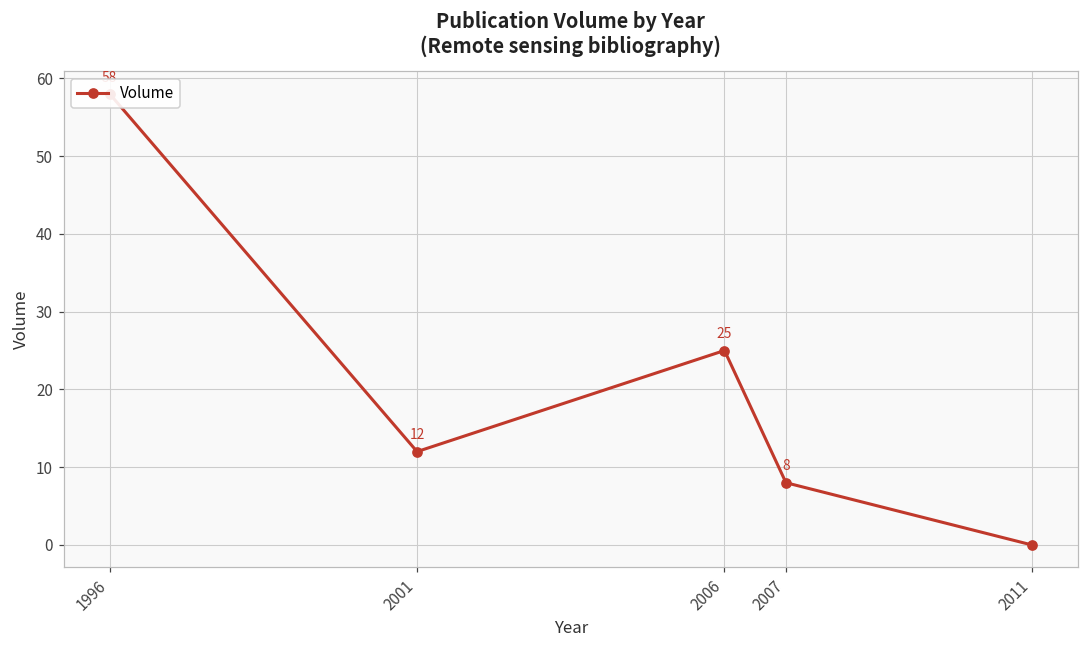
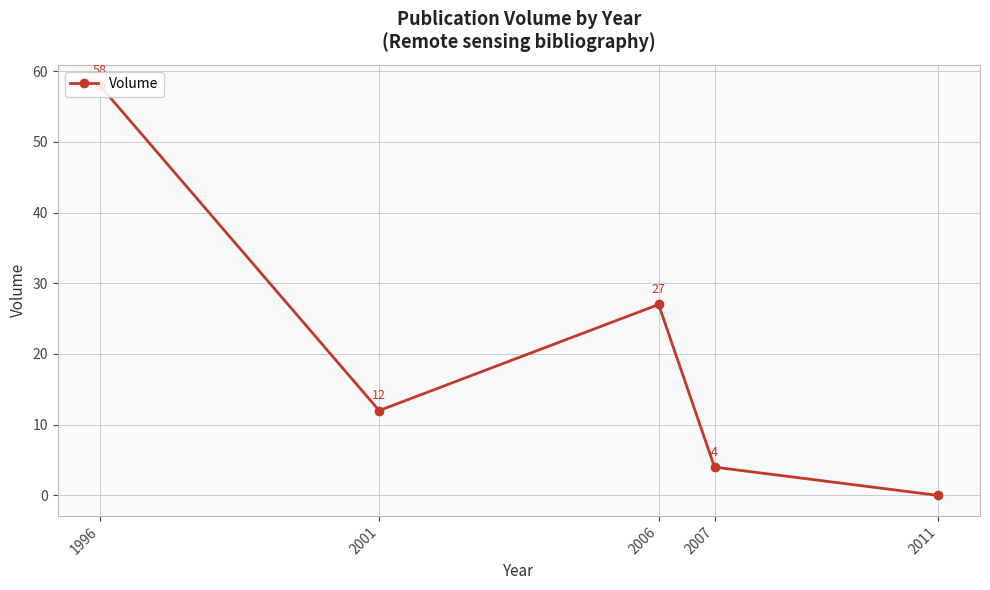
  {
    "2001": 12,
-   "2006": 25,
-   "2007": 8
+   "2006": 27,
+   "2007": 4
  }
